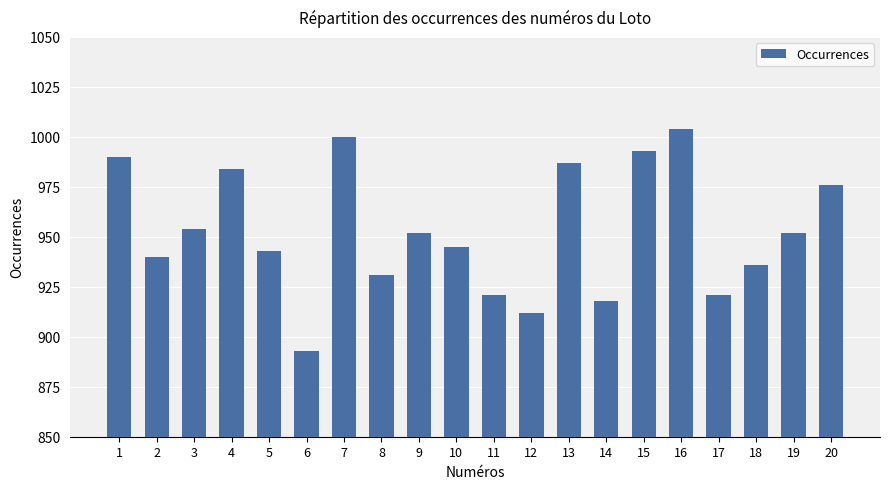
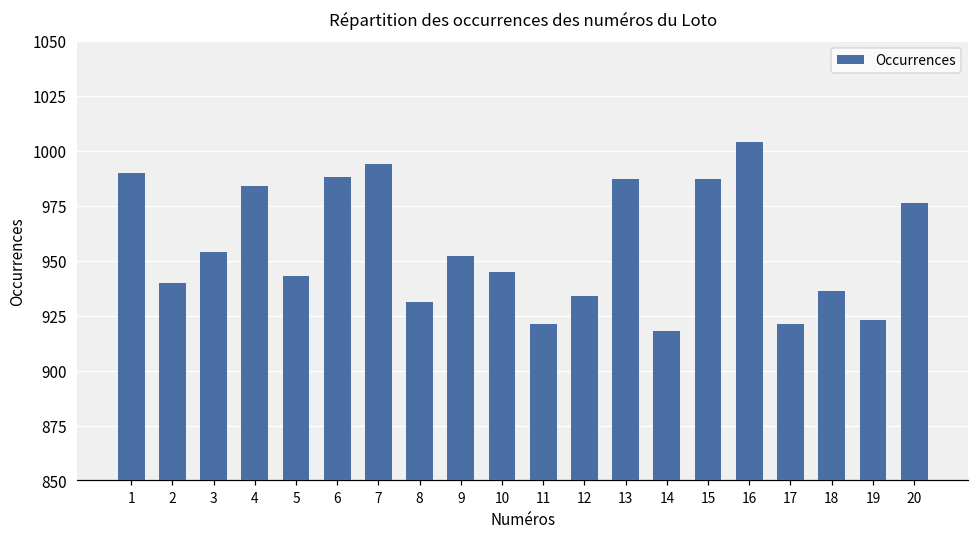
  {
    "1": 990,
    "2": 940,
    "3": 954,
    "4": 984,
    "5": 943,
-   "6": 893,
-   "7": 1000,
+   "6": 988,
+   "7": 994,
    "8": 931,
    "9": 952,
    "10": 945,
    "11": 921,
-   "12": 912,
+   "12": 934,
    "13": 987,
    "14": 918,
-   "15": 993,
+   "15": 987,
    "16": 1004,
    "17": 921,
    "18": 936,
-   "19": 952,
+   "19": 923,
    "20": 976
  }
